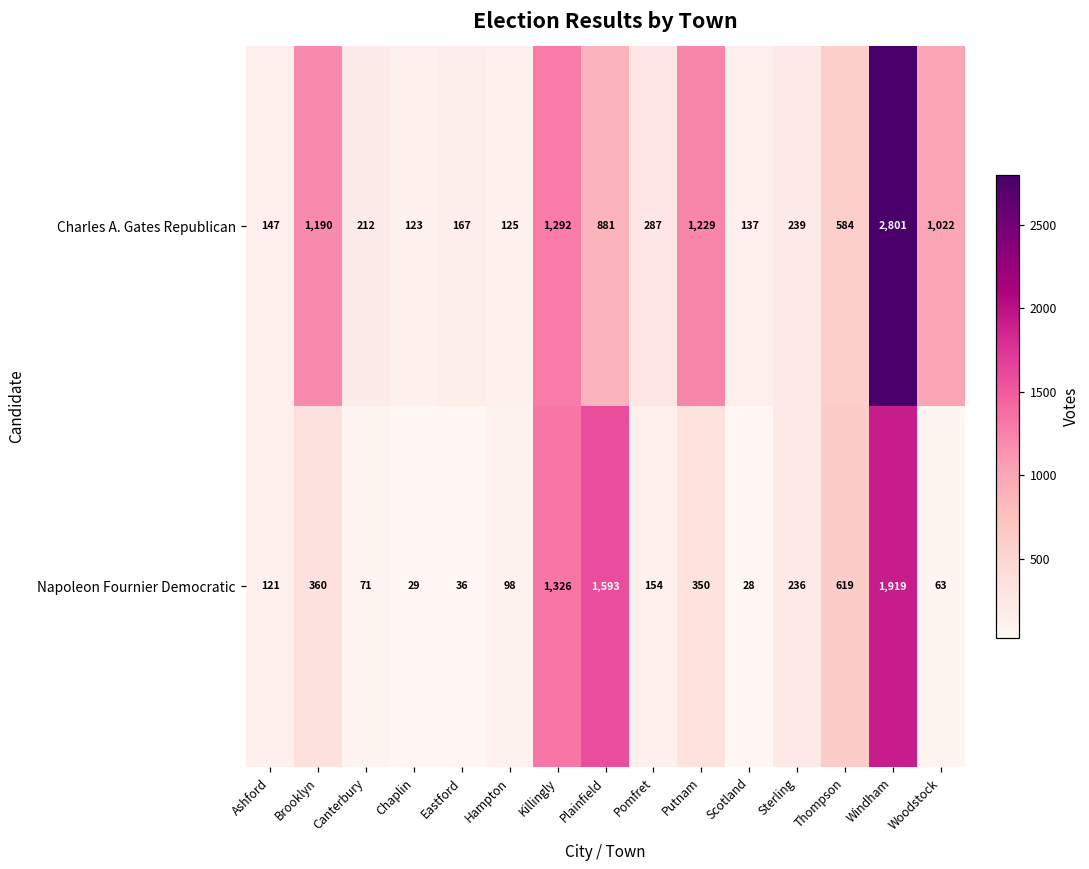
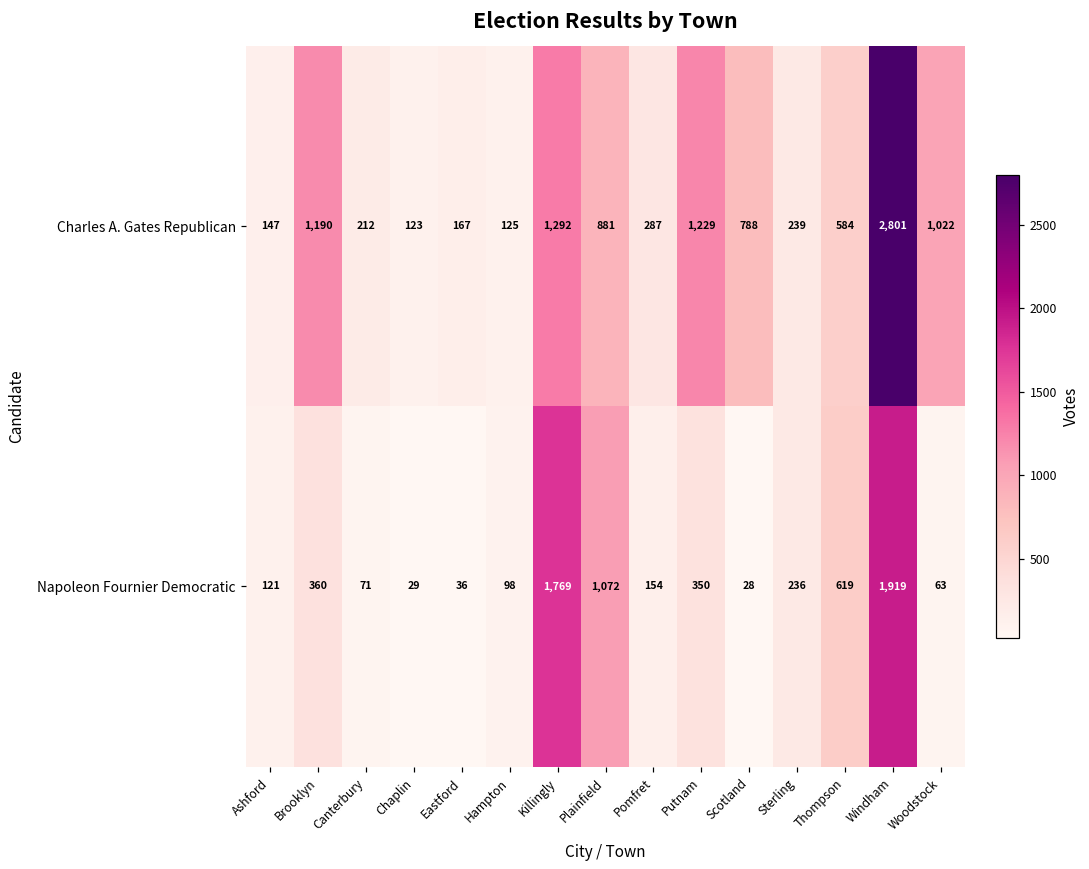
  {
    "Charles A. Gates Republican": {
      "Ashford": "147",
      "Brooklyn": "1,190",
      "Canterbury": "212",
      "Chaplin": "123",
      "Eastford": "167",
      "Hampton": "125",
      "Killingly": "1,292",
      "Plainfield": "881",
      "Pomfret": "287",
      "Putnam": "1,229",
-     "Scotland": "137",
+     "Scotland": "788",
      "Sterling": "239",
      "Thompson": "584",
      "Windham": "2,801",
      "Woodstock": "1,022"
    },
    "Napoleon Fournier Democratic": {
      "Ashford": "121",
      "Brooklyn": "360",
      "Canterbury": "71",
      "Chaplin": "29",
      "Eastford": "36",
      "Hampton": "98",
-     "Killingly": "1,326",
-     "Plainfield": "1,593",
+     "Killingly": "1,769",
+     "Plainfield": "1,072",
      "Pomfret": "154",
      "Putnam": "350",
      "Scotland": "28",
      "Sterling": "236",
      "Thompson": "619",
      "Windham": "1,919",
      "Woodstock": "63"
    }
  }
